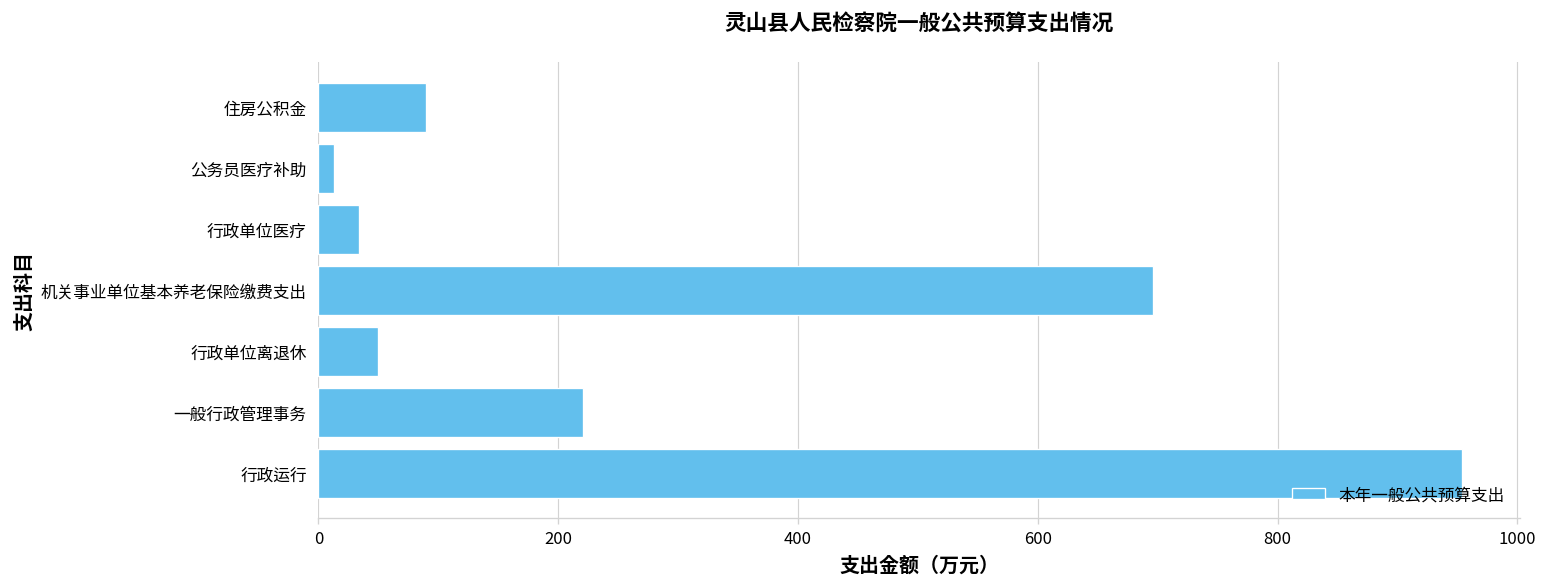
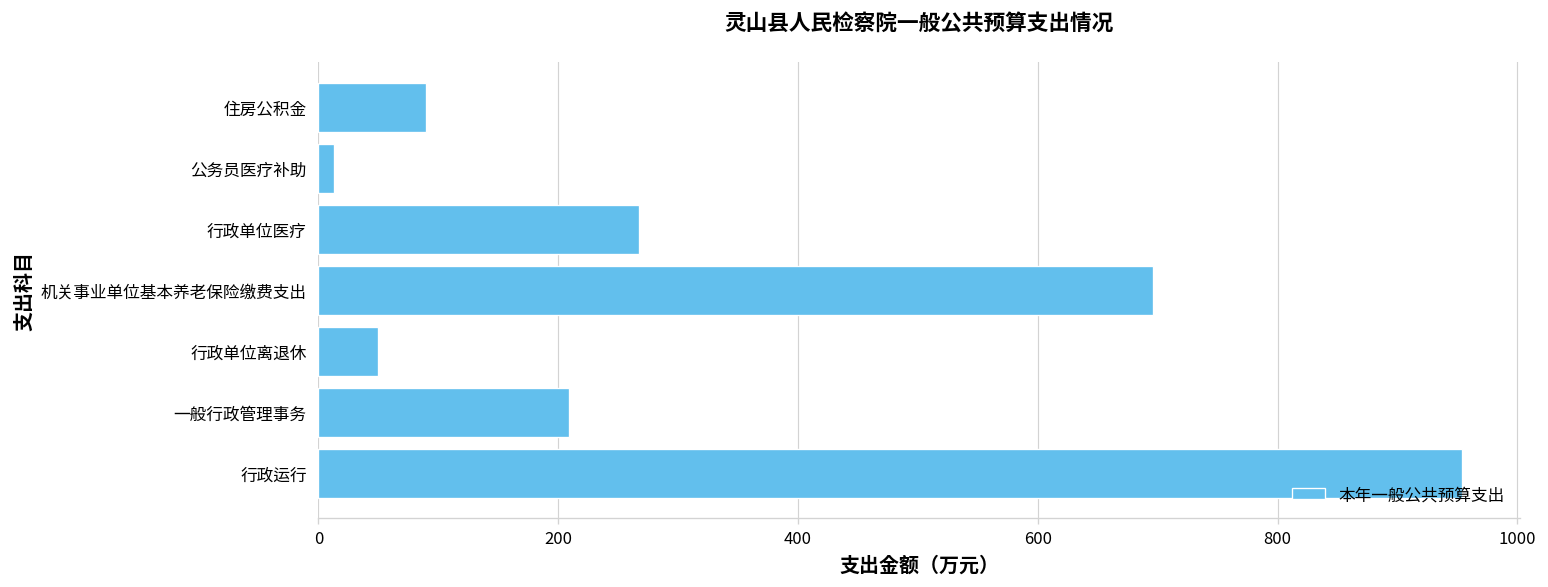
  {
    "住房公积金": 90,
    "公务员医疗补助": 10,
-   "行政单位医疗": 30,
+   "行政单位医疗": 270,
    "机关事业单位基本养老保险缴费支出": 700,
    "行政单位离退休": 50,
-   "一般行政管理事务": 220,
+   "一般行政管理事务": 210,
    "行政运行": 950
  }
